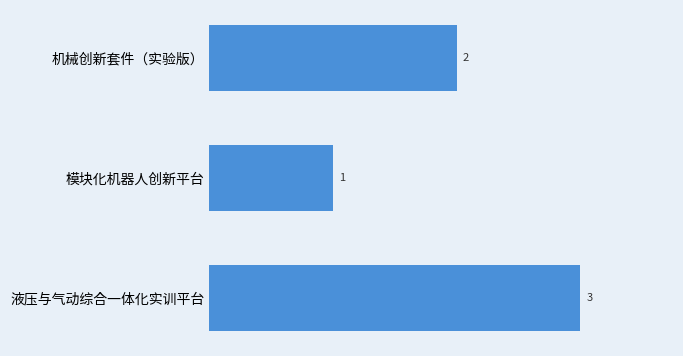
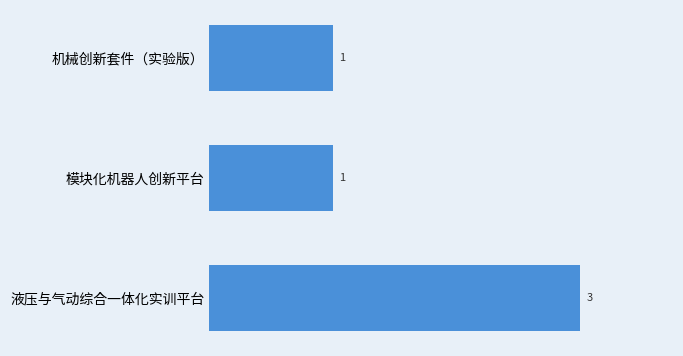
  {
-   "机械创新套件（实验版）": 2,
+   "机械创新套件（实验版）": 1,
    "模块化机器人创新平台": 1,
    "液压与气动综合一体化实训平台": 3
  }
